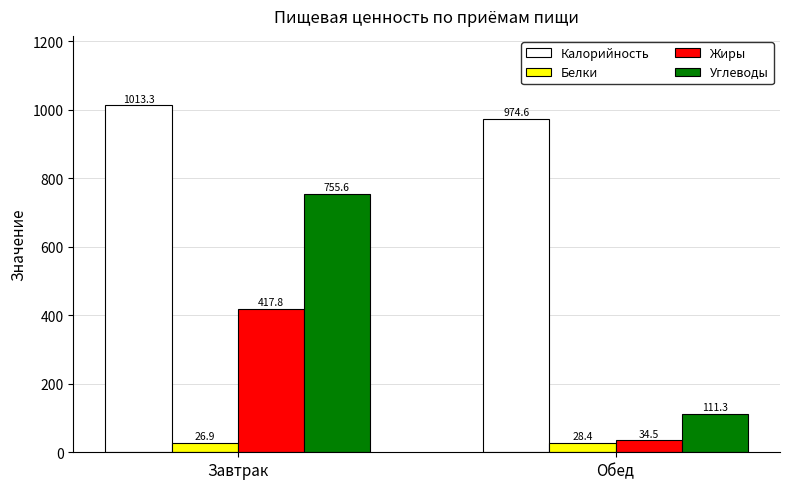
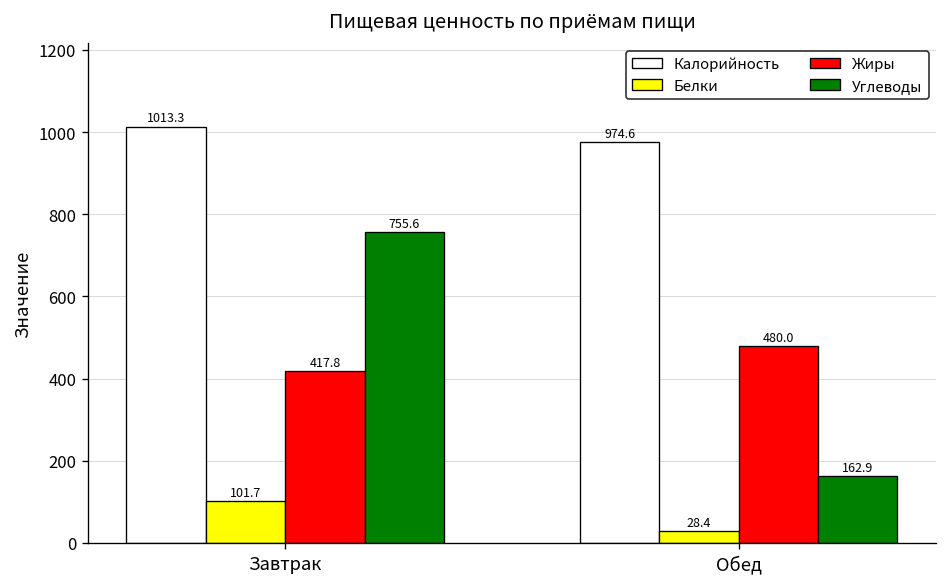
  {
    "Калорийность": {
      "Завтрак": 1013.3,
      "Обед": 974.6
    },
    "Белки": {
-     "Завтрак": 26.9,
+     "Завтрак": 101.7,
      "Обед": 28.4
    },
    "Жиры": {
      "Завтрак": 417.8,
-     "Обед": 34.5
+     "Обед": 480.0
    },
    "Углеводы": {
      "Завтрак": 755.6,
-     "Обед": 111.3
+     "Обед": 162.9
    }
  }
